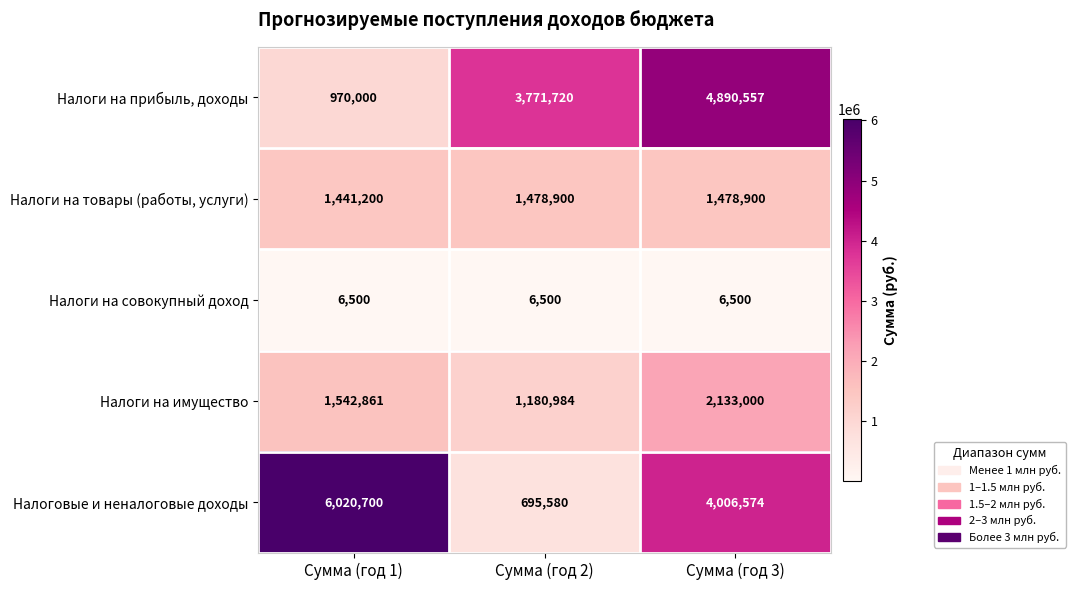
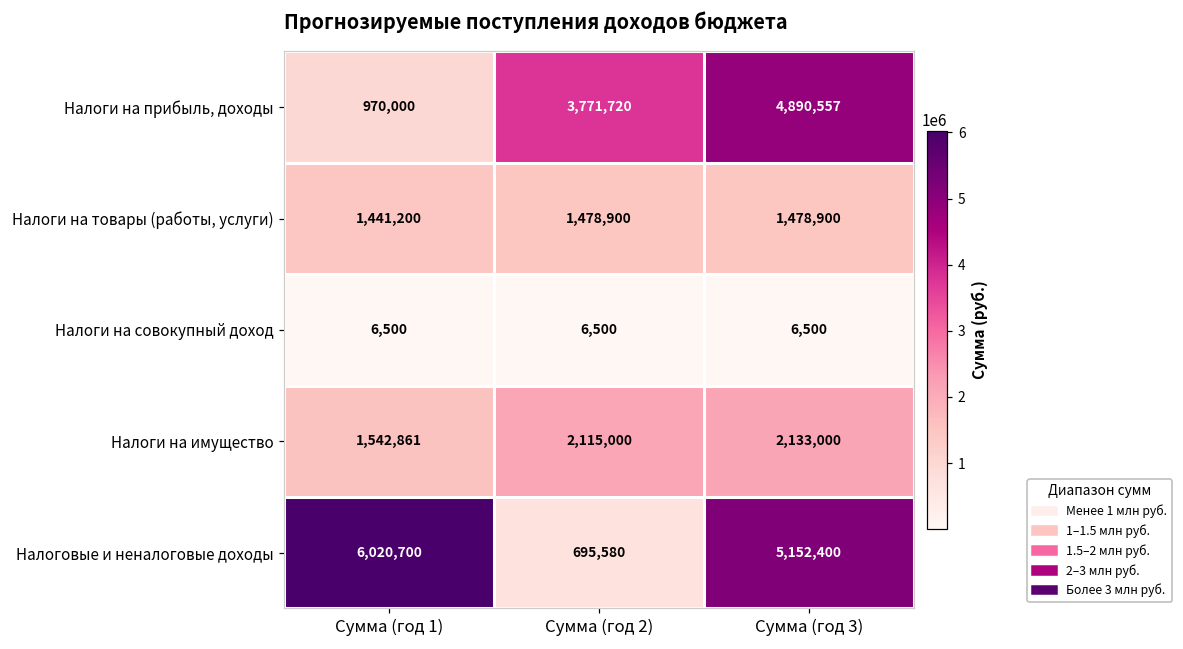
  {
    "Налоги на прибыль, доходы": {
      "Сумма (год 1)": "970,000",
      "Сумма (год 2)": "3,771,720",
      "Сумма (год 3)": "4,890,557"
    },
    "Налоги на товары (работы, услуги)": {
      "Сумма (год 1)": "1,441,200",
      "Сумма (год 2)": "1,478,900",
      "Сумма (год 3)": "1,478,900"
    },
    "Налоги на совокупный доход": {
      "Сумма (год 1)": "6,500",
      "Сумма (год 2)": "6,500",
      "Сумма (год 3)": "6,500"
    },
    "Налоги на имущество": {
      "Сумма (год 1)": "1,542,861",
-     "Сумма (год 2)": "1,180,984",
+     "Сумма (год 2)": "2,115,000",
      "Сумма (год 3)": "2,133,000"
    },
    "Налоговые и неналоговые доходы": {
      "Сумма (год 1)": "6,020,700",
      "Сумма (год 2)": "695,580",
-     "Сумма (год 3)": "4,006,574"
+     "Сумма (год 3)": "5,152,400"
    }
  }
